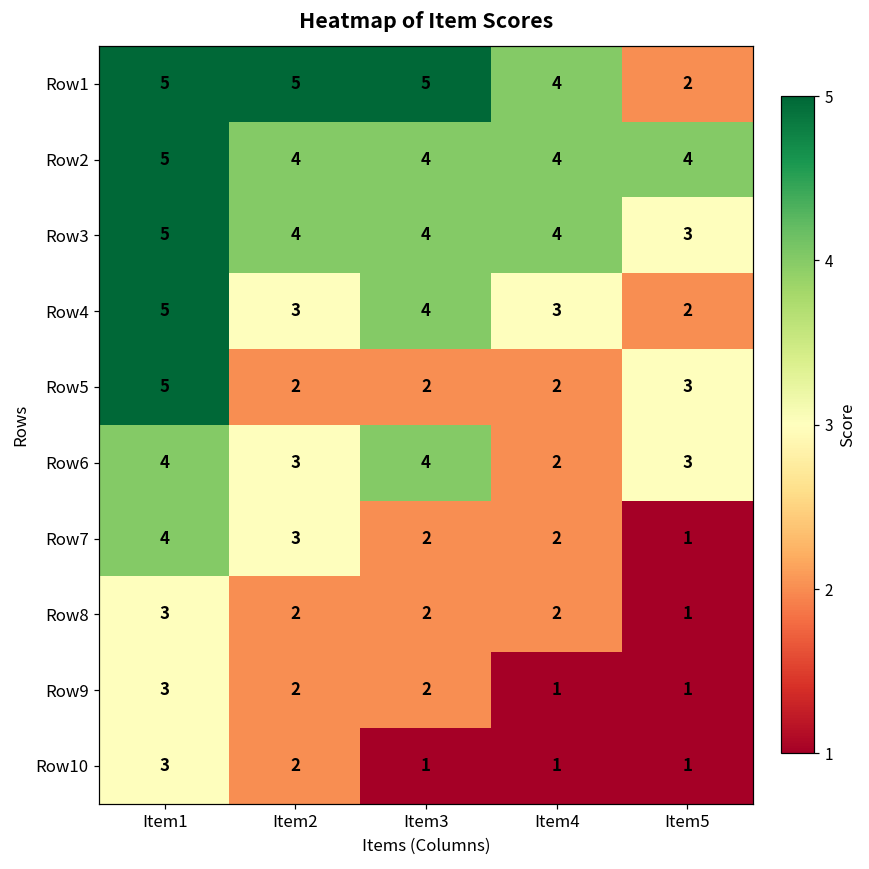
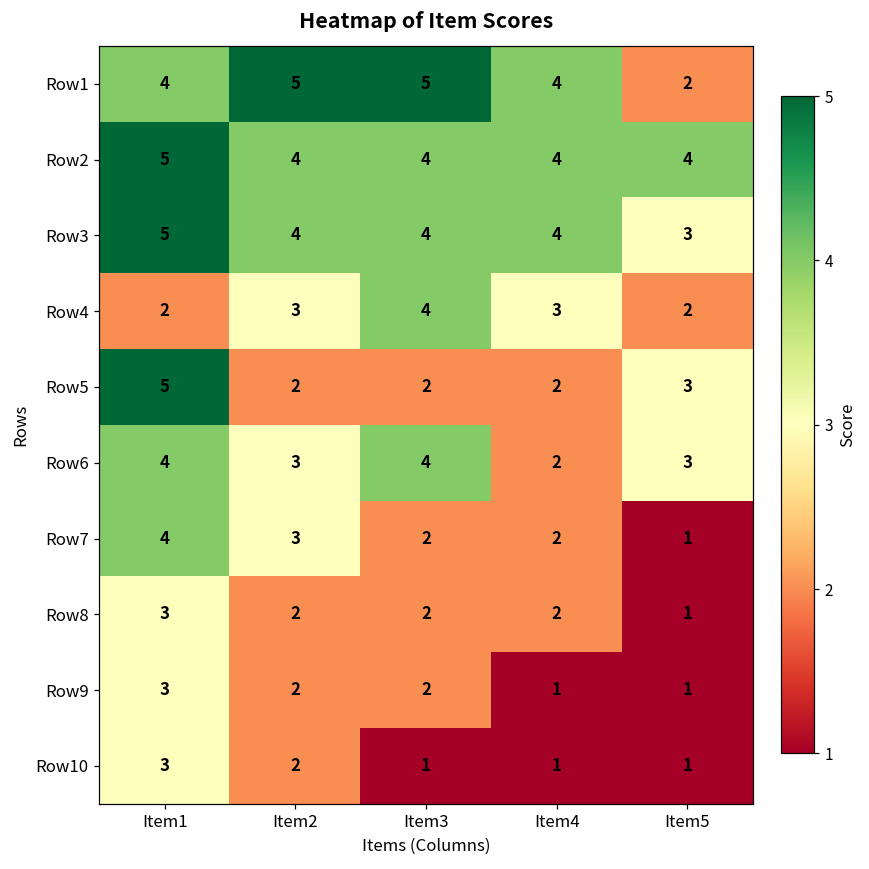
  {
    "Row1": {
-     "Item1": 5,
+     "Item1": 4,
      "Item2": 5,
      "Item3": 5,
      "Item4": 4,
      "Item5": 2
    },
    "Row2": {
      "Item1": 5,
      "Item2": 4,
      "Item3": 4,
      "Item4": 4,
      "Item5": 4
    },
    "Row3": {
      "Item1": 5,
      "Item2": 4,
      "Item3": 4,
      "Item4": 4,
      "Item5": 3
    },
    "Row4": {
-     "Item1": 5,
+     "Item1": 2,
      "Item2": 3,
      "Item3": 4,
      "Item4": 3,
      "Item5": 2
    },
    "Row5": {
      "Item1": 5,
      "Item2": 2,
      "Item3": 2,
      "Item4": 2,
      "Item5": 3
    },
    "Row6": {
      "Item1": 4,
      "Item2": 3,
      "Item3": 4,
      "Item4": 2,
      "Item5": 3
    },
    "Row7": {
      "Item1": 4,
      "Item2": 3,
      "Item3": 2,
      "Item4": 2,
      "Item5": 1
    },
    "Row8": {
      "Item1": 3,
      "Item2": 2,
      "Item3": 2,
      "Item4": 2,
      "Item5": 1
    },
    "Row9": {
      "Item1": 3,
      "Item2": 2,
      "Item3": 2,
      "Item4": 1,
      "Item5": 1
    },
    "Row10": {
      "Item1": 3,
      "Item2": 2,
      "Item3": 1,
      "Item4": 1,
      "Item5": 1
    }
  }
